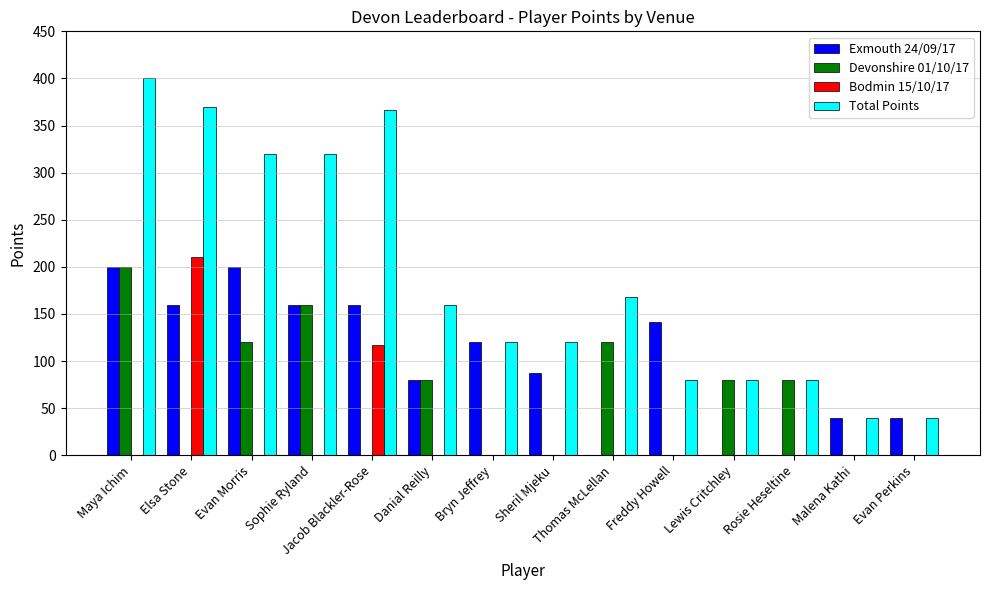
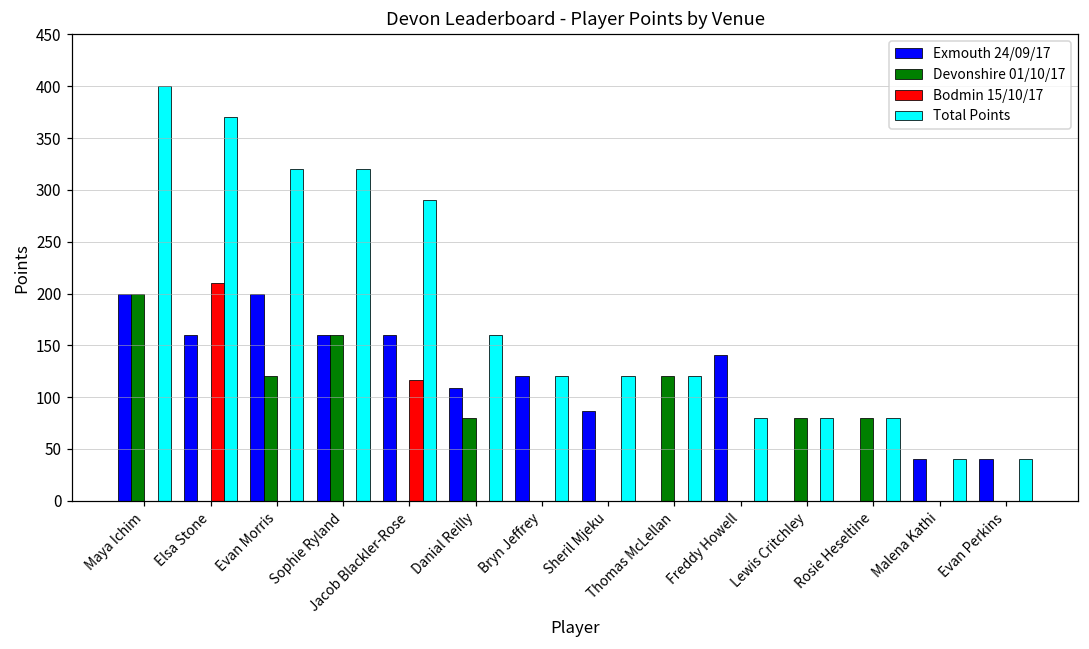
  {
    "Exmouth 24/09/17": {
      "Maya Ichim": 200,
      "Elsa Stone": 160,
      "Evan Morris": 200,
      "Sophie Ryland": 160,
      "Jacob Blackler-Rose": 160,
-     "Danial Reilly": 80,
+     "Danial Reilly": 110,
      "Bryn Jeffrey": 120,
      "Sheril Mjeku": 90,
      "Thomas McLellan": 0,
      "Freddy Howell": 140,
      "Lewis Critchley": 0,
      "Rosie Heseltine": 0,
      "Malena Kathi": 40,
      "Evan Perkins": 40
    },
    "Devonshire 01/10/17": {
      "Maya Ichim": 200,
      "Elsa Stone": 0,
      "Evan Morris": 120,
      "Sophie Ryland": 160,
      "Jacob Blackler-Rose": 0,
      "Danial Reilly": 80,
      "Bryn Jeffrey": 0,
      "Sheril Mjeku": 0,
      "Thomas McLellan": 120,
      "Freddy Howell": 0,
      "Lewis Critchley": 80,
      "Rosie Heseltine": 80,
      "Malena Kathi": 0,
      "Evan Perkins": 0
    },
    "Bodmin 15/10/17": {
      "Maya Ichim": 0,
      "Elsa Stone": 210,
      "Evan Morris": 0,
      "Sophie Ryland": 0,
      "Jacob Blackler-Rose": 120,
      "Danial Reilly": 0,
      "Bryn Jeffrey": 0,
      "Sheril Mjeku": 0,
      "Thomas McLellan": 0,
      "Freddy Howell": 0,
      "Lewis Critchley": 0,
      "Rosie Heseltine": 0,
      "Malena Kathi": 0,
      "Evan Perkins": 0
    },
    "Total Points": {
      "Maya Ichim": 400,
      "Elsa Stone": 370,
      "Evan Morris": 320,
      "Sophie Ryland": 320,
-     "Jacob Blackler-Rose": 370,
+     "Jacob Blackler-Rose": 290,
      "Danial Reilly": 160,
      "Bryn Jeffrey": 120,
      "Sheril Mjeku": 120,
-     "Thomas McLellan": 170,
+     "Thomas McLellan": 120,
      "Freddy Howell": 80,
      "Lewis Critchley": 80,
      "Rosie Heseltine": 80,
      "Malena Kathi": 40,
      "Evan Perkins": 40
    }
  }
